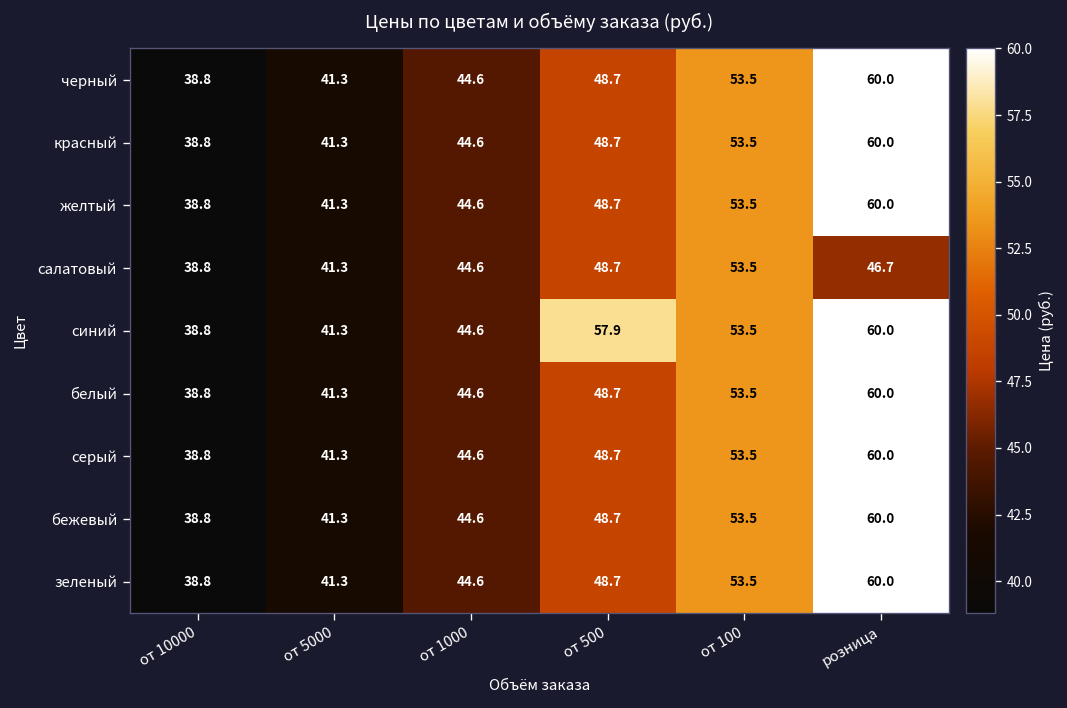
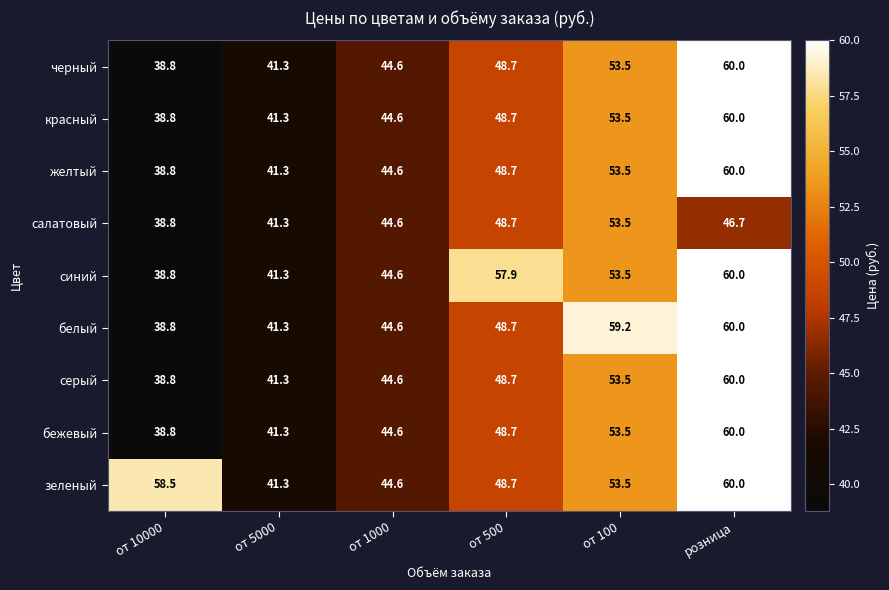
  {
    "черный": {
      "от 10000": 38.8,
      "от 5000": 41.3,
      "от 1000": 44.6,
      "от 500": 48.7,
      "от 100": 53.5,
      "розница": 60.0
    },
    "красный": {
      "от 10000": 38.8,
      "от 5000": 41.3,
      "от 1000": 44.6,
      "от 500": 48.7,
      "от 100": 53.5,
      "розница": 60.0
    },
    "желтый": {
      "от 10000": 38.8,
      "от 5000": 41.3,
      "от 1000": 44.6,
      "от 500": 48.7,
      "от 100": 53.5,
      "розница": 60.0
    },
    "салатовый": {
      "от 10000": 38.8,
      "от 5000": 41.3,
      "от 1000": 44.6,
      "от 500": 48.7,
      "от 100": 53.5,
      "розница": 46.7
    },
    "синий": {
      "от 10000": 38.8,
      "от 5000": 41.3,
      "от 1000": 44.6,
      "от 500": 57.9,
      "от 100": 53.5,
      "розница": 60.0
    },
    "белый": {
      "от 10000": 38.8,
      "от 5000": 41.3,
      "от 1000": 44.6,
      "от 500": 48.7,
-     "от 100": 53.5,
+     "от 100": 59.2,
      "розница": 60.0
    },
    "серый": {
      "от 10000": 38.8,
      "от 5000": 41.3,
      "от 1000": 44.6,
      "от 500": 48.7,
      "от 100": 53.5,
      "розница": 60.0
    },
    "бежевый": {
      "от 10000": 38.8,
      "от 5000": 41.3,
      "от 1000": 44.6,
      "от 500": 48.7,
      "от 100": 53.5,
      "розница": 60.0
    },
    "зеленый": {
-     "от 10000": 38.8,
+     "от 10000": 58.5,
      "от 5000": 41.3,
      "от 1000": 44.6,
      "от 500": 48.7,
      "от 100": 53.5,
      "розница": 60.0
    }
  }
